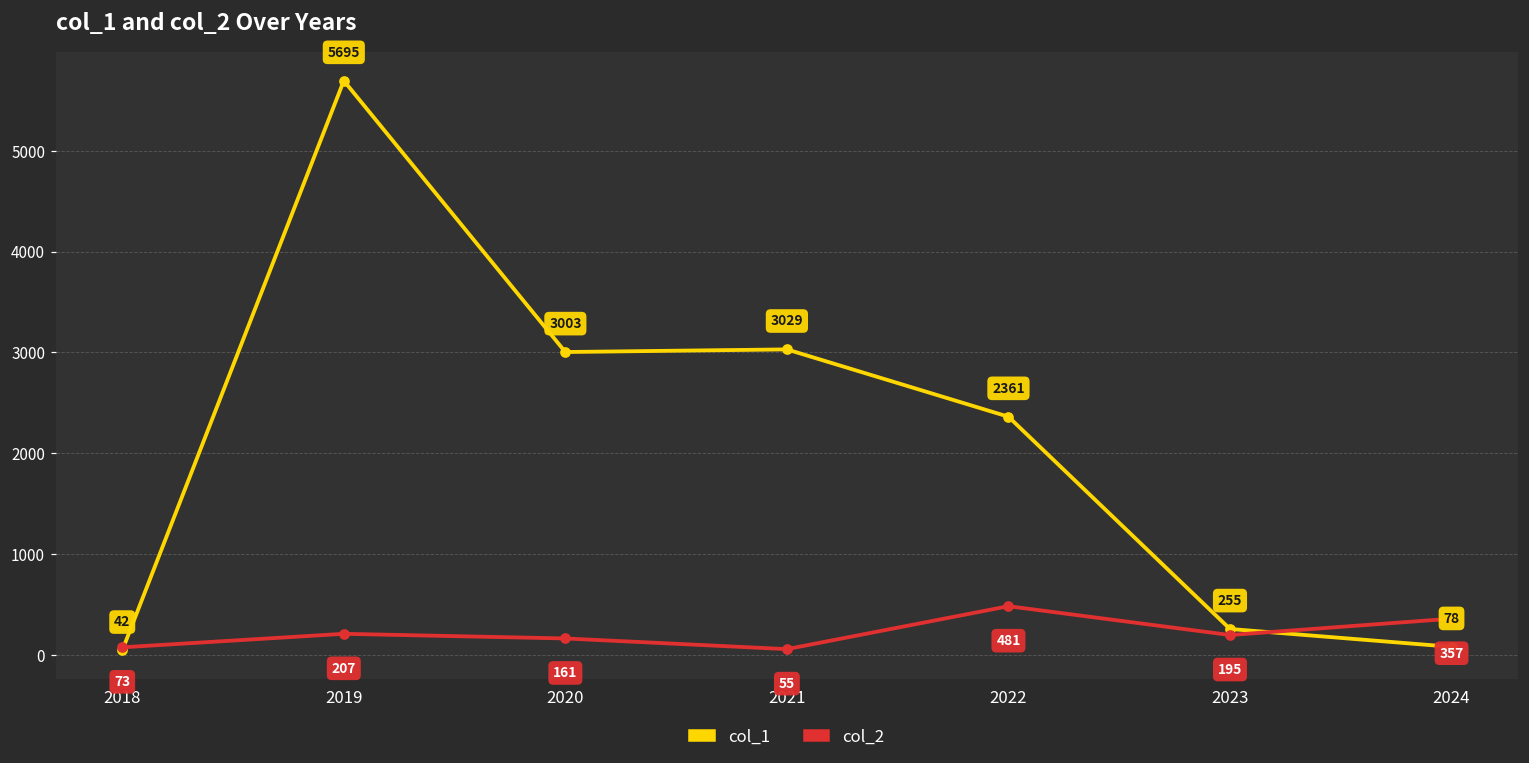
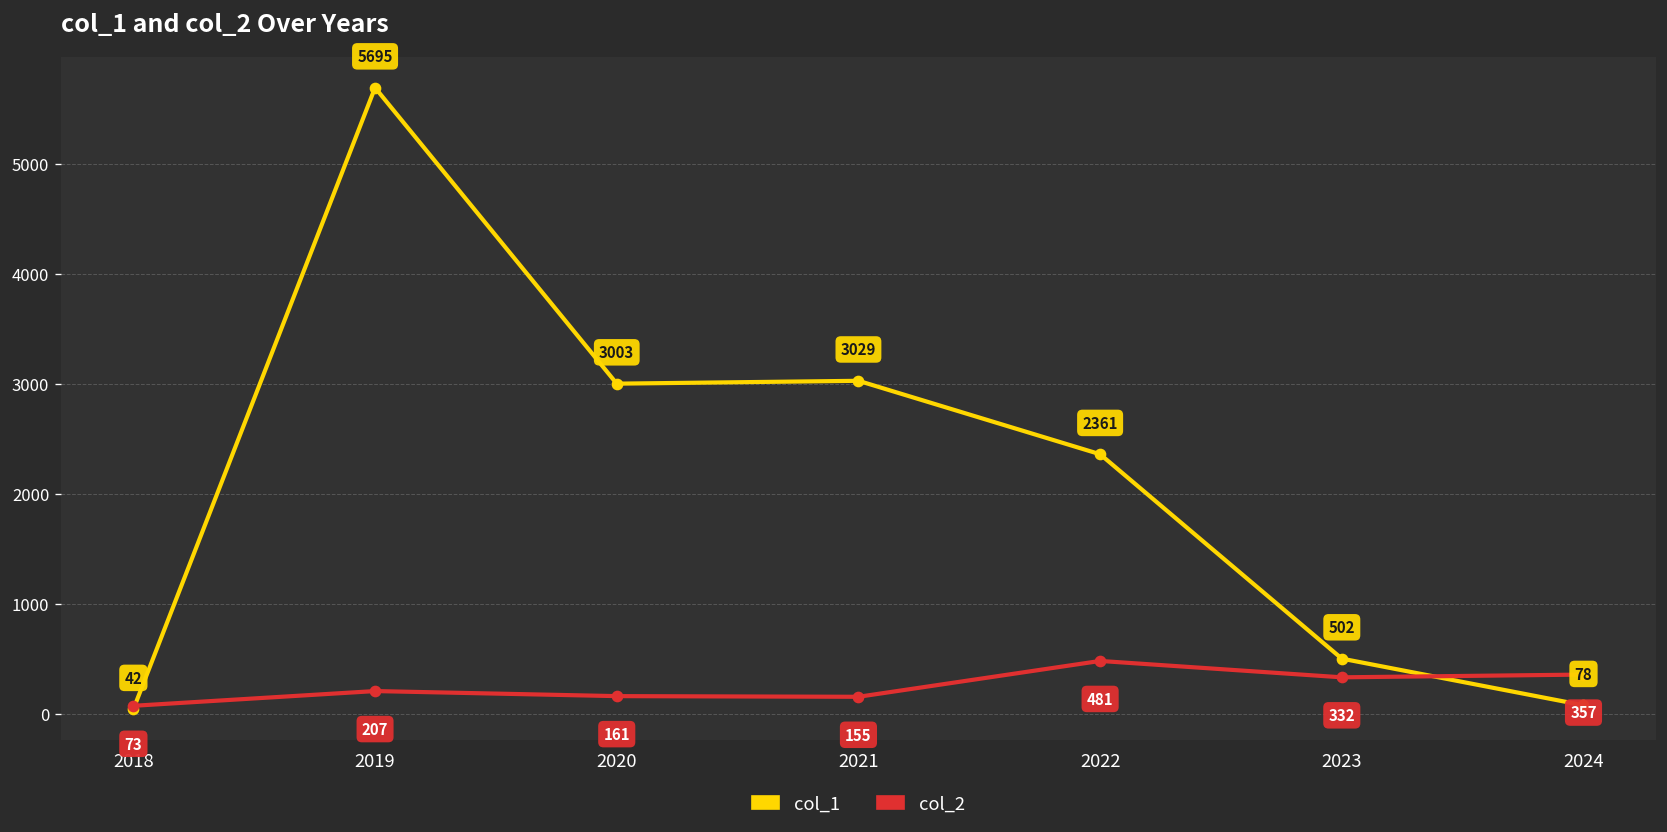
  {
    "col_1": {
-     "2023": 255
+     "2023": 502
    },
    "col_2": {
-     "2021": 55,
-     "2023": 195
+     "2021": 155,
+     "2023": 332
    }
  }
